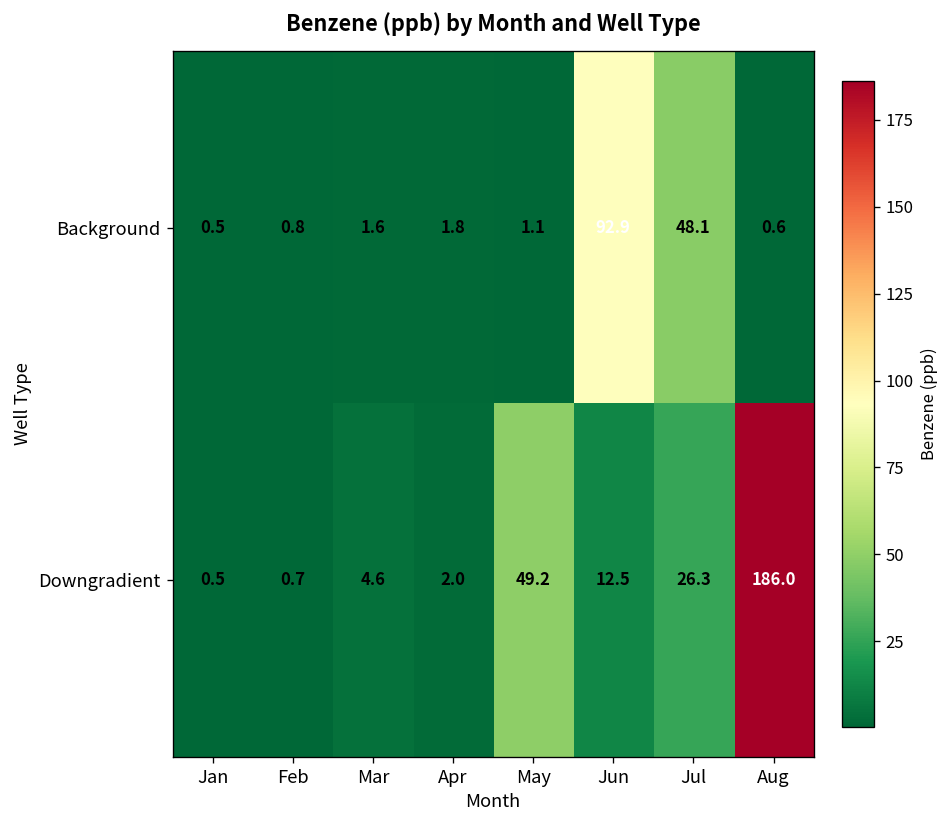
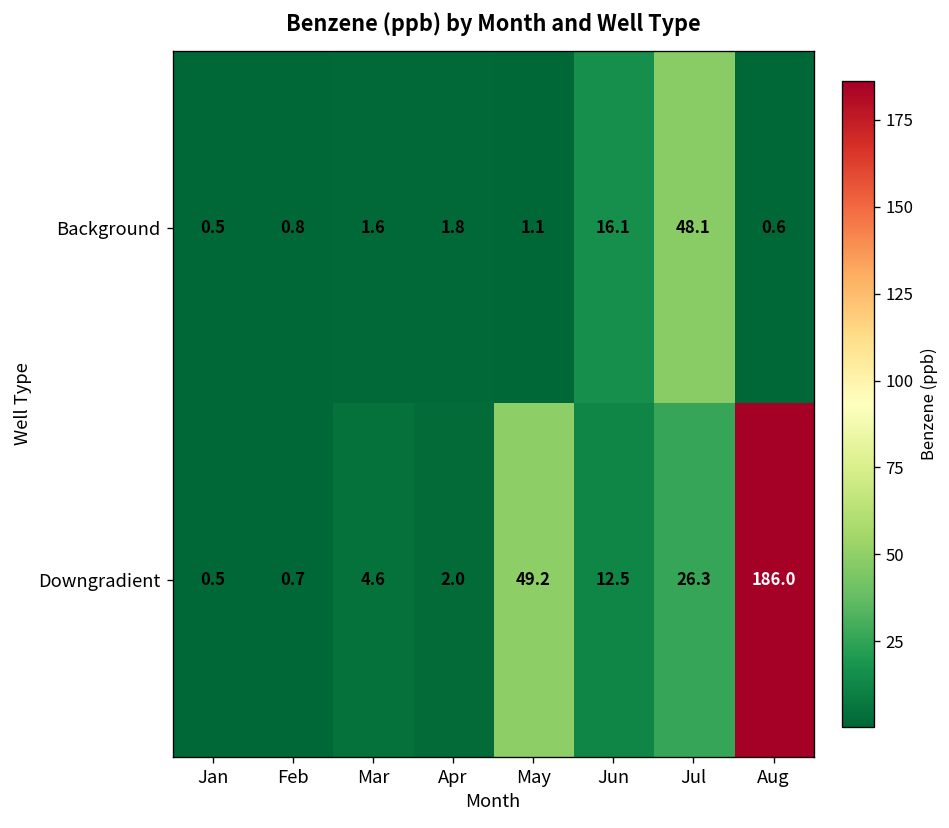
  {
    "Background": {
      "Jan": 0.5,
      "Feb": 0.8,
      "Mar": 1.6,
      "Apr": 1.8,
      "May": 1.1,
-     "Jun": 92.9,
+     "Jun": 16.1,
      "Jul": 48.1,
      "Aug": 0.6
    },
    "Downgradient": {
      "Jan": 0.5,
      "Feb": 0.7,
      "Mar": 4.6,
      "Apr": 2.0,
      "May": 49.2,
      "Jun": 12.5,
      "Jul": 26.3,
      "Aug": 186.0
    }
  }
